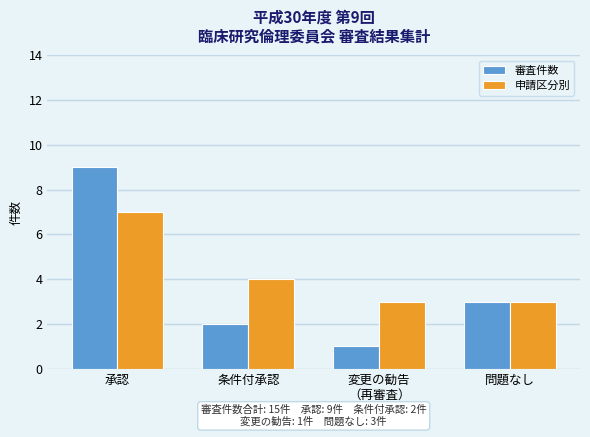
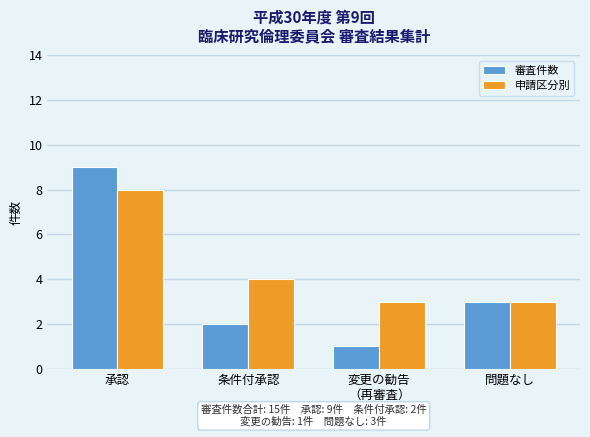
  {
    "審査件数": {
      "承認": 9,
      "条件付承認": 2,
      "変更の勧告 （再審査）": 1,
      "問題なし": 3
    },
    "申請区分別": {
-     "承認": 7,
+     "承認": 8,
      "条件付承認": 4,
      "変更の勧告 （再審査）": 3,
      "問題なし": 3
    }
  }
